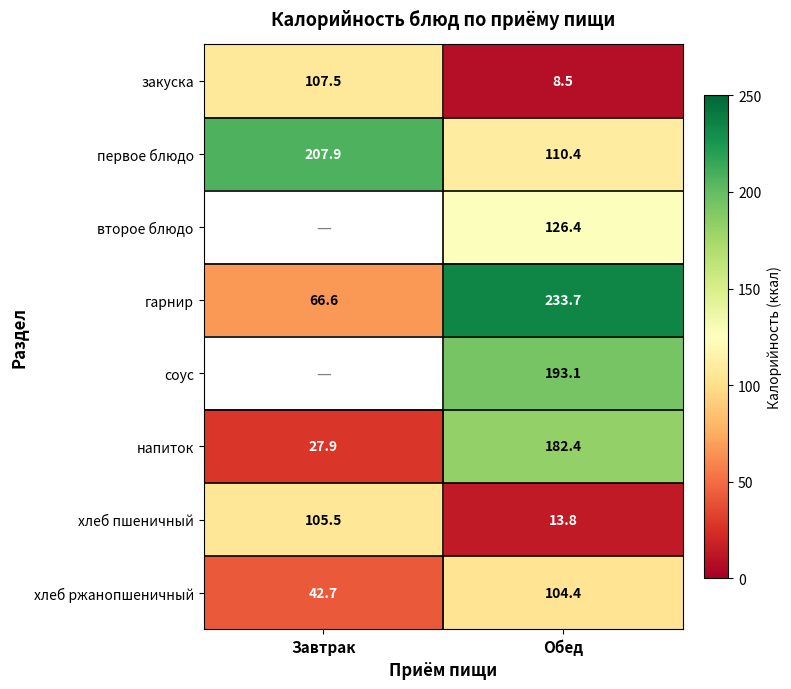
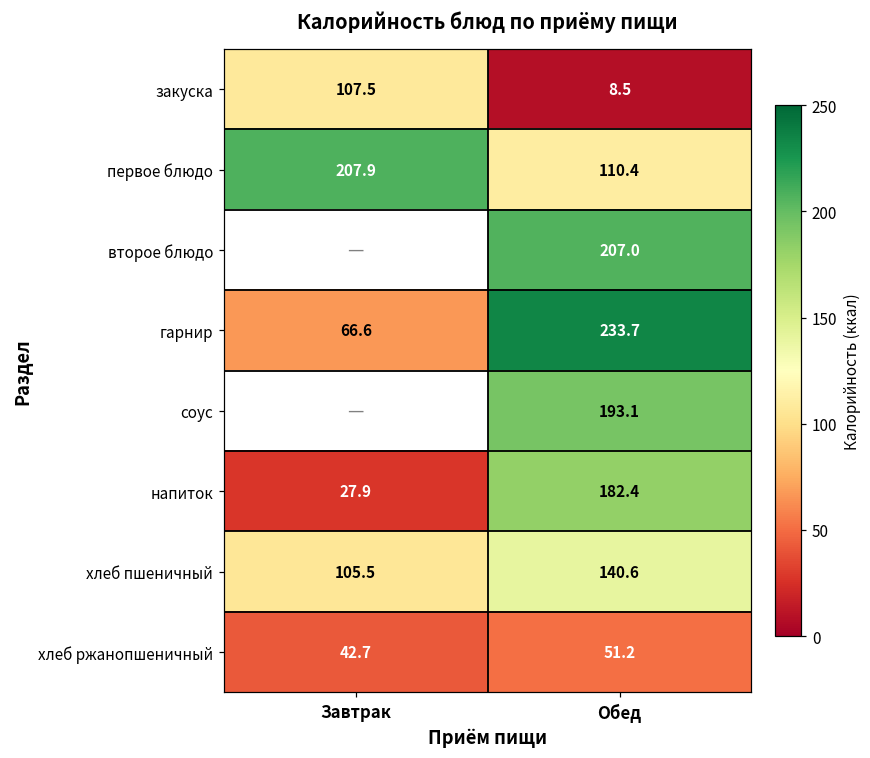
  {
    "закуска": {
      "Завтрак": 107.5,
      "Обед": 8.5
    },
    "первое блюдо": {
      "Завтрак": 207.9,
      "Обед": 110.4
    },
    "второе блюдо": {
-     "Обед": 126.4
+     "Обед": 207.0
    },
    "гарнир": {
      "Завтрак": 66.6,
      "Обед": 233.7
    },
    "соус": {
      "Обед": 193.1
    },
    "напиток": {
      "Завтрак": 27.9,
      "Обед": 182.4
    },
    "хлеб пшеничный": {
      "Завтрак": 105.5,
-     "Обед": 13.8
+     "Обед": 140.6
    },
    "хлеб ржанопшеничный": {
      "Завтрак": 42.7,
-     "Обед": 104.4
+     "Обед": 51.2
    }
  }
